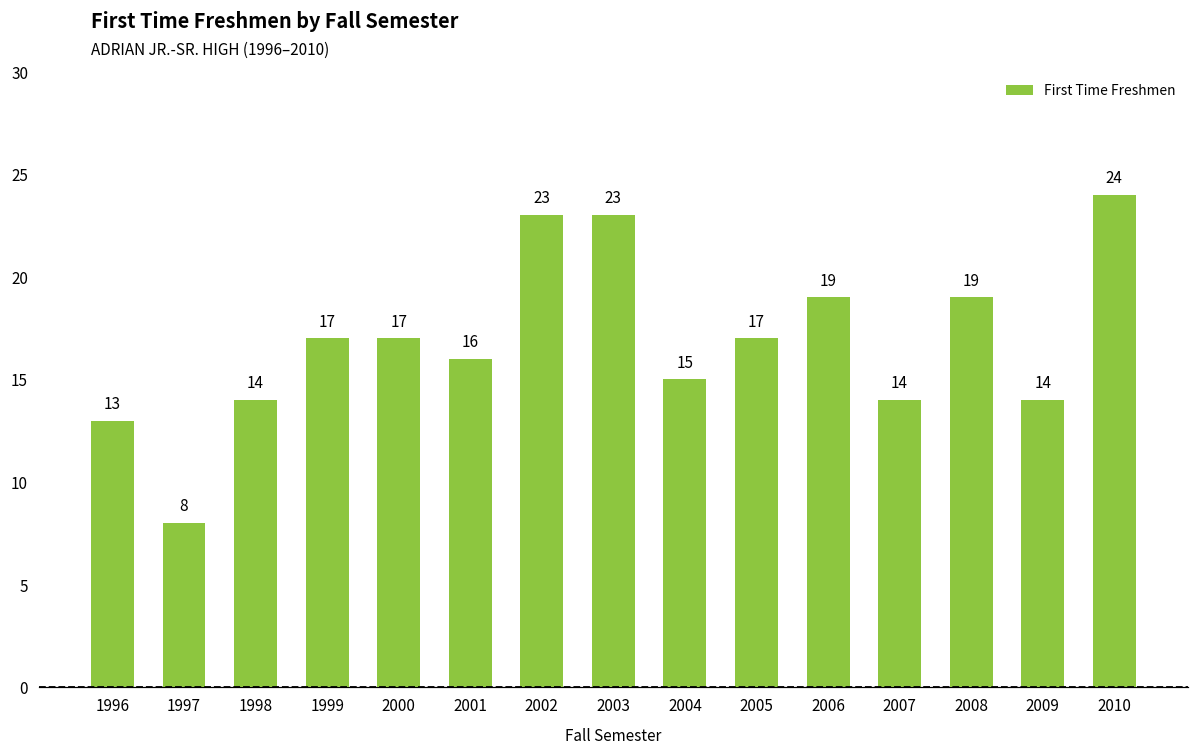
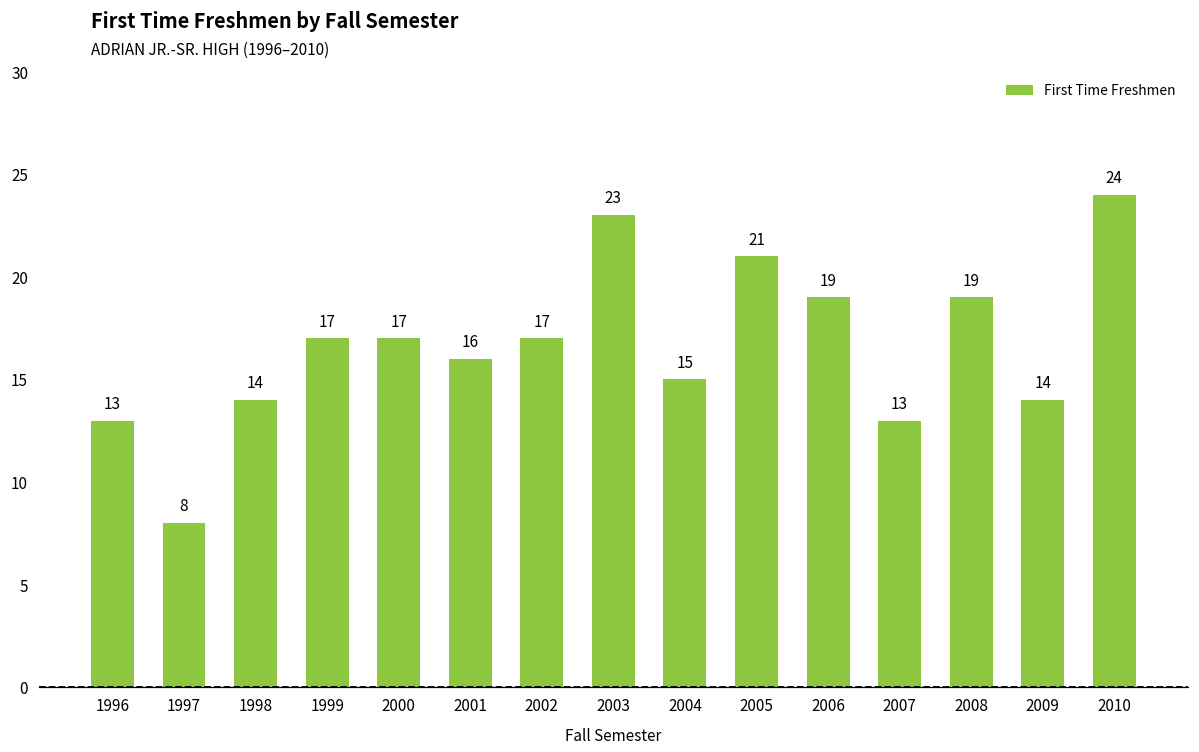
  {
    "1996": 13,
    "1997": 8,
    "1998": 14,
    "1999": 17,
    "2000": 17,
    "2001": 16,
-   "2002": 23,
+   "2002": 17,
    "2003": 23,
    "2004": 15,
-   "2005": 17,
+   "2005": 21,
    "2006": 19,
-   "2007": 14,
+   "2007": 13,
    "2008": 19,
    "2009": 14,
    "2010": 24
  }
